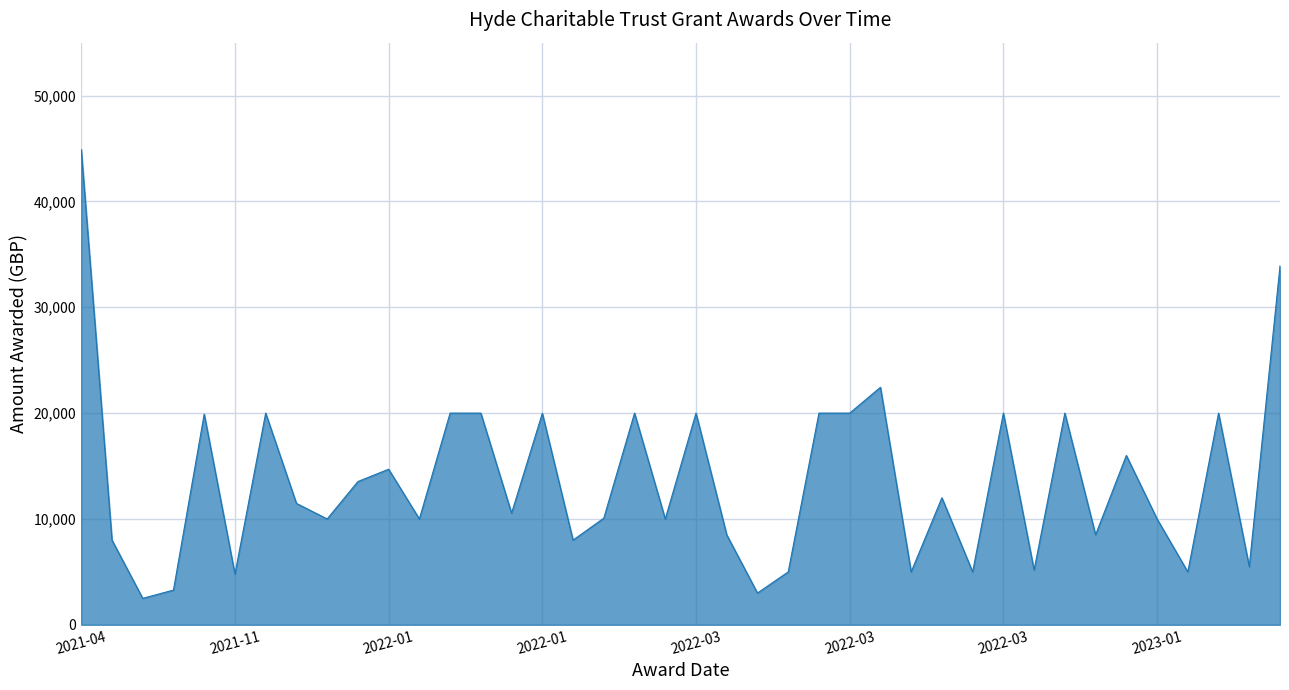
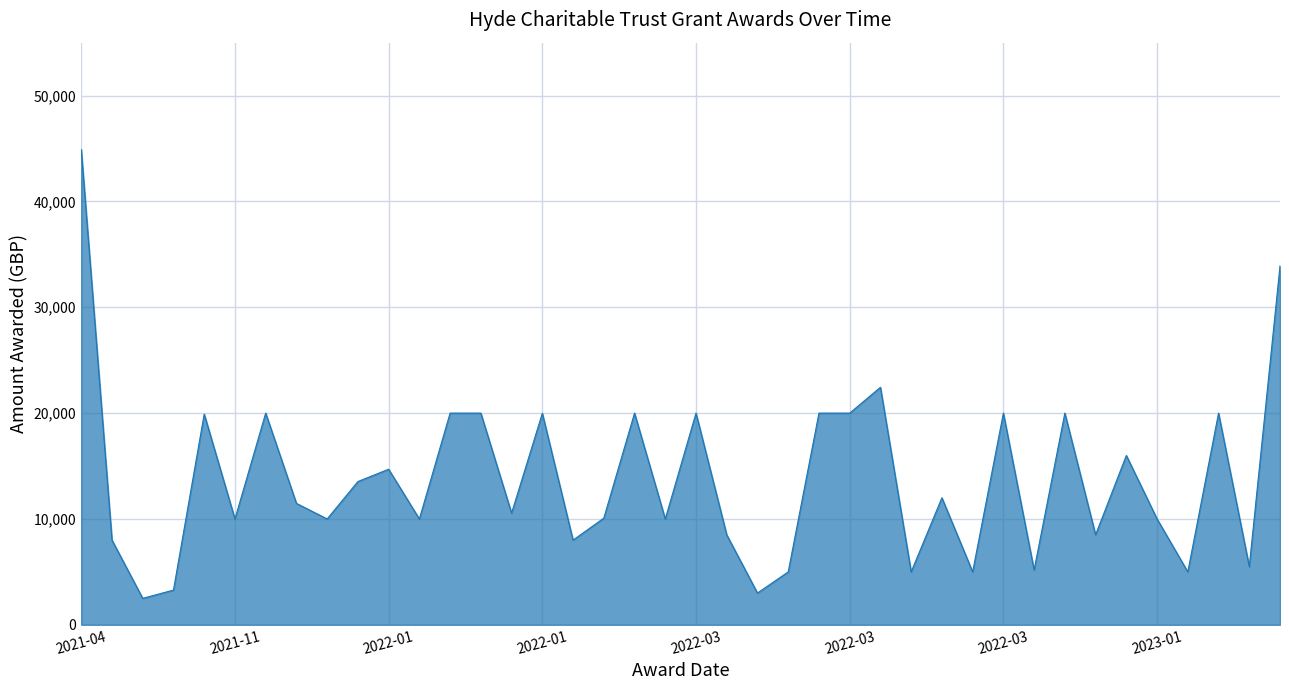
  {
    "2021-04": "44,900",
-   "2021-11": "4,800",
+   "2021-11": "10,000",
    "2023-01": "10,000"
  }
